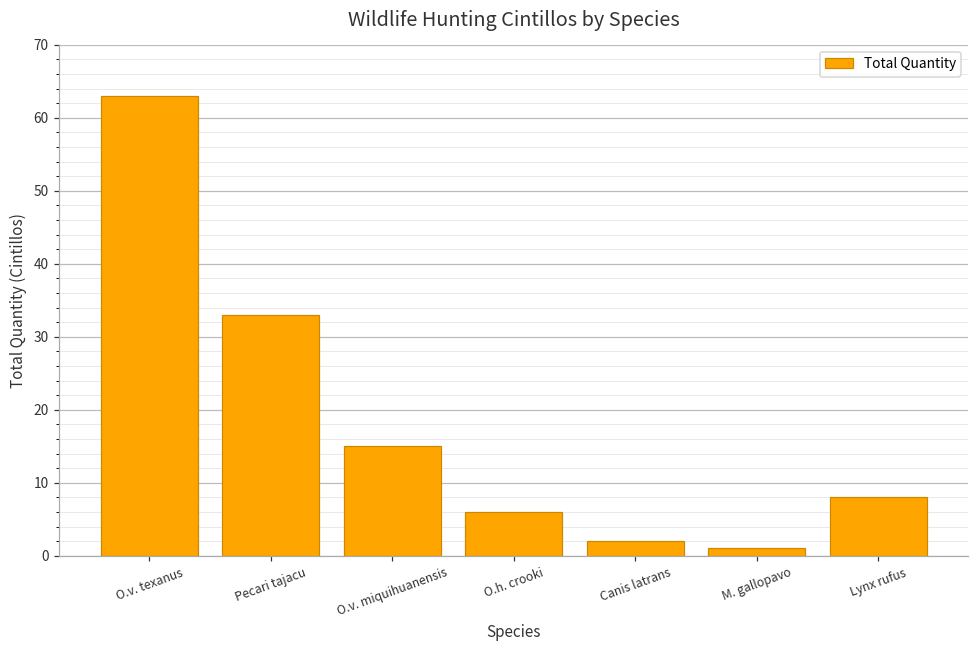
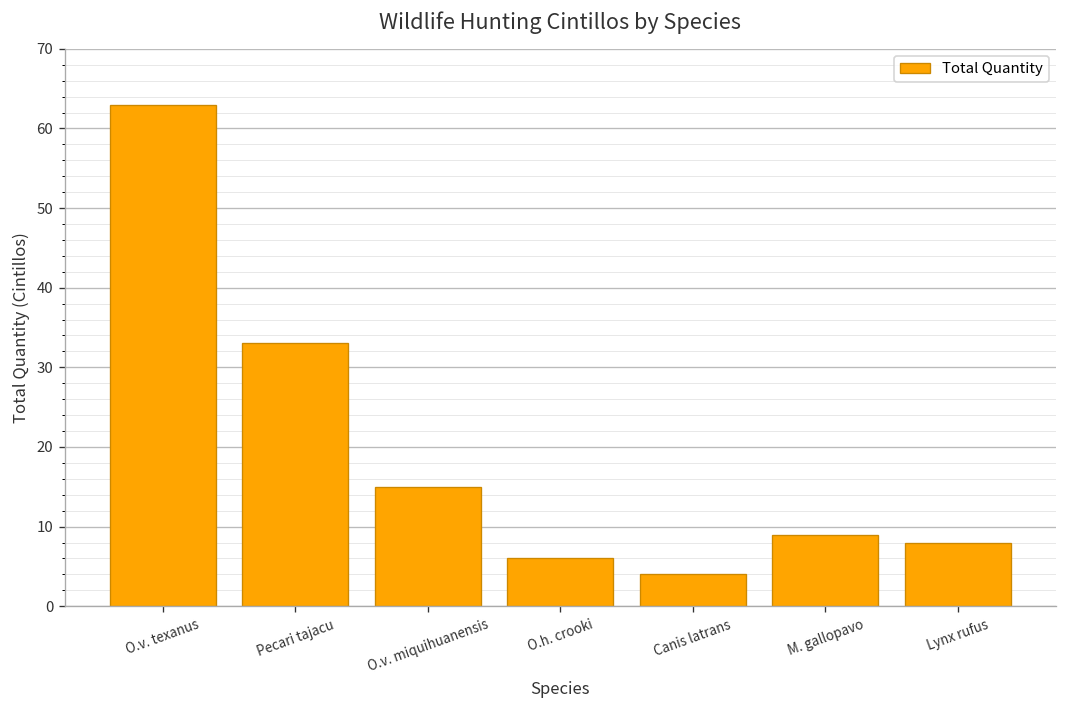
  {
    "O.v. texanus": 63,
    "Pecari tajacu": 33,
    "O.v. miquihuanensis": 15,
    "O.h. crooki": 6,
-   "Canis latrans": 2,
-   "M. gallopavo": 1,
+   "Canis latrans": 4,
+   "M. gallopavo": 9,
    "Lynx rufus": 8
  }
